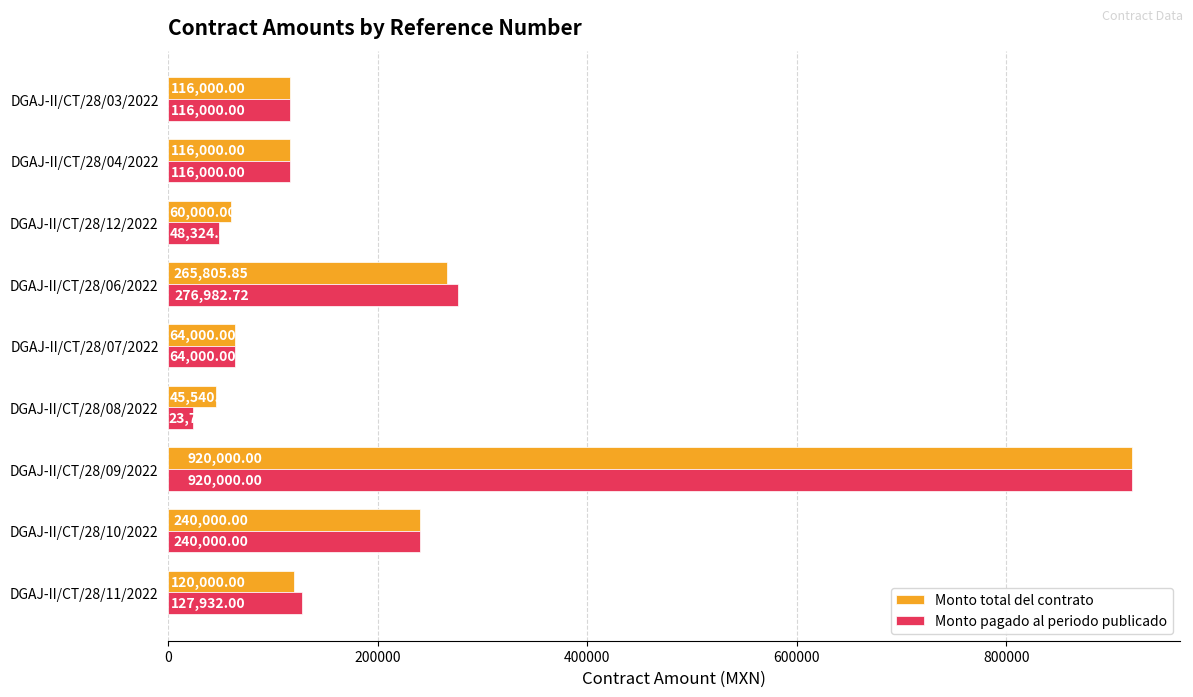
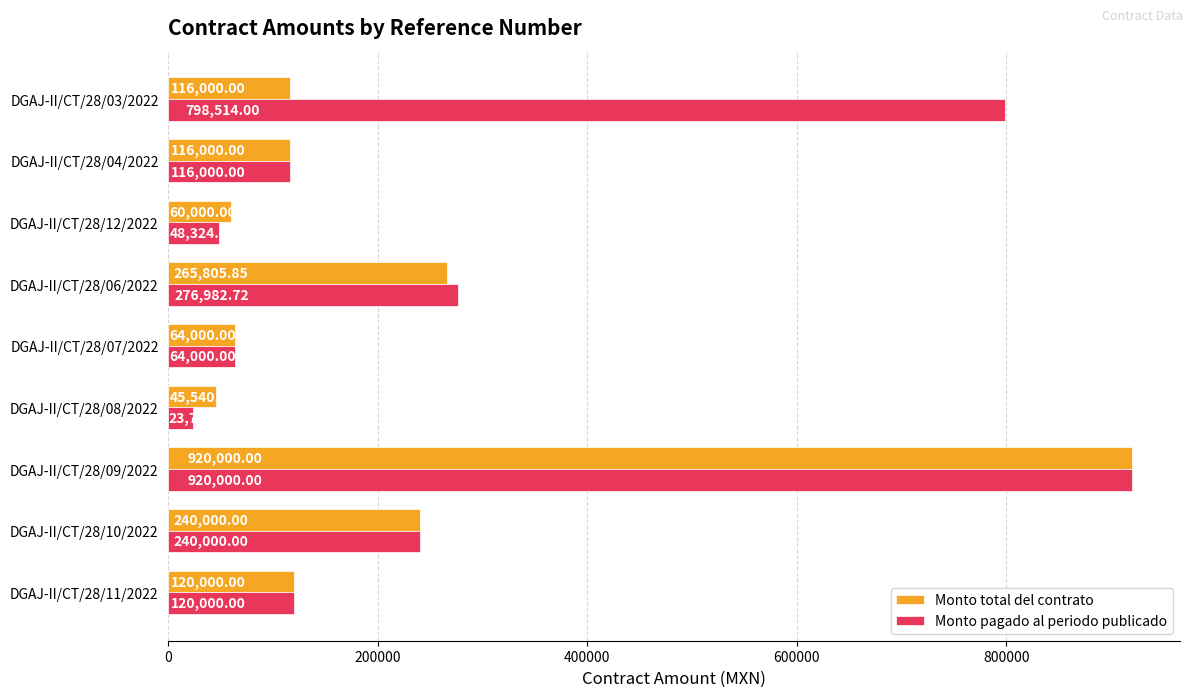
  {
    "Monto total del contrato": {
      "DGAJ-II/CT/28/03/2022": "116,000.00",
      "DGAJ-II/CT/28/04/2022": "116,000.00",
      "DGAJ-II/CT/28/12/2022": "60,000.00",
      "DGAJ-II/CT/28/06/2022": "265,805.85",
      "DGAJ-II/CT/28/07/2022": "64,000.00",
      "DGAJ-II/CT/28/08/2022": "45,540.24",
      "DGAJ-II/CT/28/09/2022": "920,000.00",
      "DGAJ-II/CT/28/10/2022": "240,000.00",
      "DGAJ-II/CT/28/11/2022": "120,000.00"
    },
    "Monto pagado al periodo publicado": {
-     "DGAJ-II/CT/28/03/2022": "116,000.00",
+     "DGAJ-II/CT/28/03/2022": "798,514.00",
      "DGAJ-II/CT/28/04/2022": "116,000.00",
      "DGAJ-II/CT/28/12/2022": "48,324.00",
      "DGAJ-II/CT/28/06/2022": "276,982.72",
      "DGAJ-II/CT/28/07/2022": "64,000.00",
      "DGAJ-II/CT/28/09/2022": "920,000.00",
      "DGAJ-II/CT/28/10/2022": "240,000.00",
-     "DGAJ-II/CT/28/11/2022": "127,932.00"
+     "DGAJ-II/CT/28/11/2022": "120,000.00"
    }
  }
